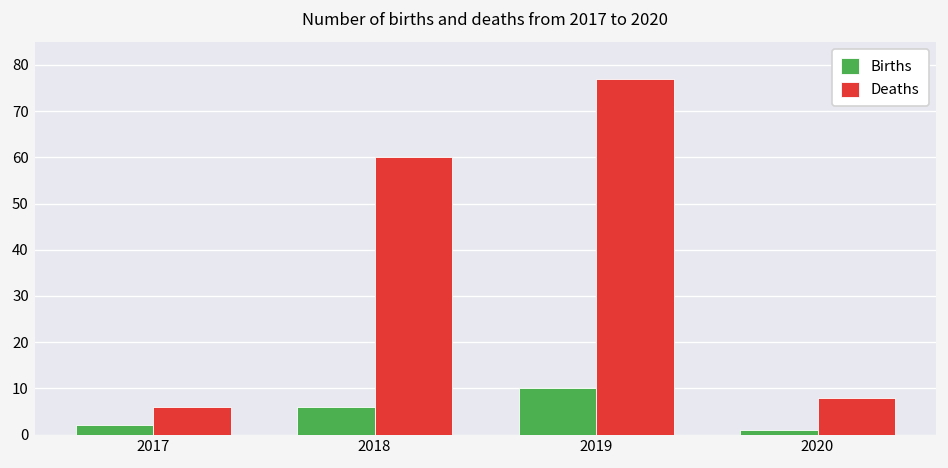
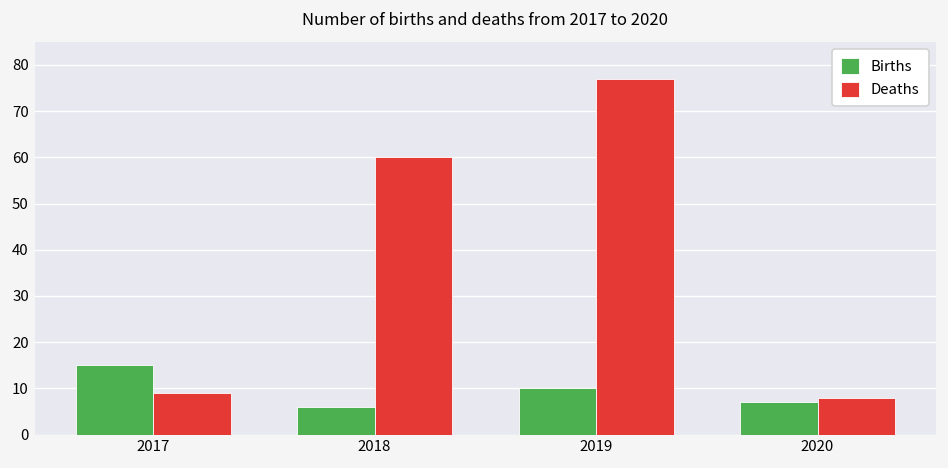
  {
    "Births": {
-     "2017": 2,
+     "2017": 15,
      "2018": 6,
      "2019": 10,
-     "2020": 1
+     "2020": 7
    },
    "Deaths": {
-     "2017": 6,
+     "2017": 9,
      "2018": 60,
      "2019": 77,
      "2020": 8
    }
  }
